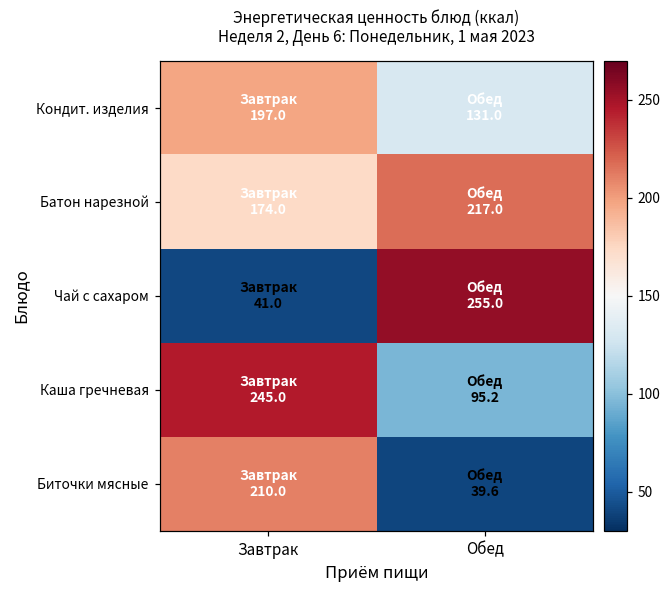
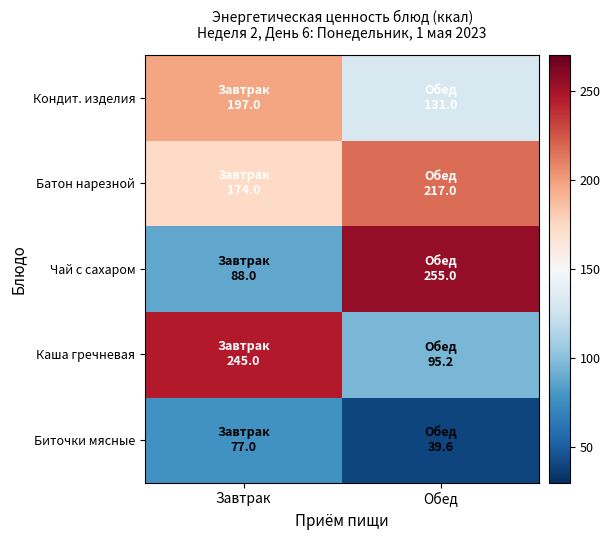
  {
    "Кондит. изделия": {
      "Завтрак": 197.0
    },
    "Батон нарезной": {
      "Завтрак": 174.0,
      "Обед": 217.0
    },
    "Чай с сахаром": {
-     "Завтрак": 41.0,
+     "Завтрак": 88.0,
      "Обед": 255.0
    },
    "Каша гречневая": {
      "Завтрак": 245.0,
      "Обед": 95.2
    },
    "Биточки мясные": {
-     "Завтрак": 210.0,
+     "Завтрак": 77.0,
      "Обед": 39.6
    }
  }
